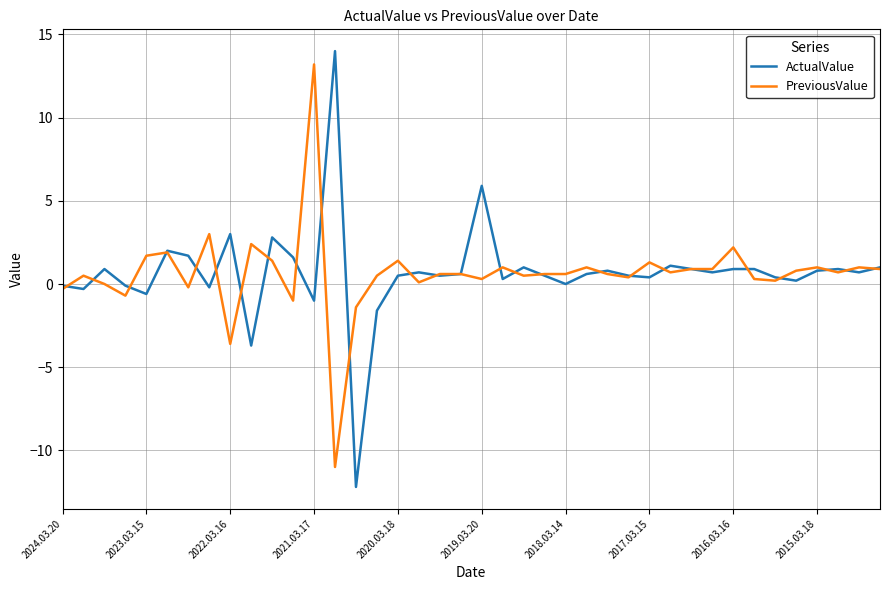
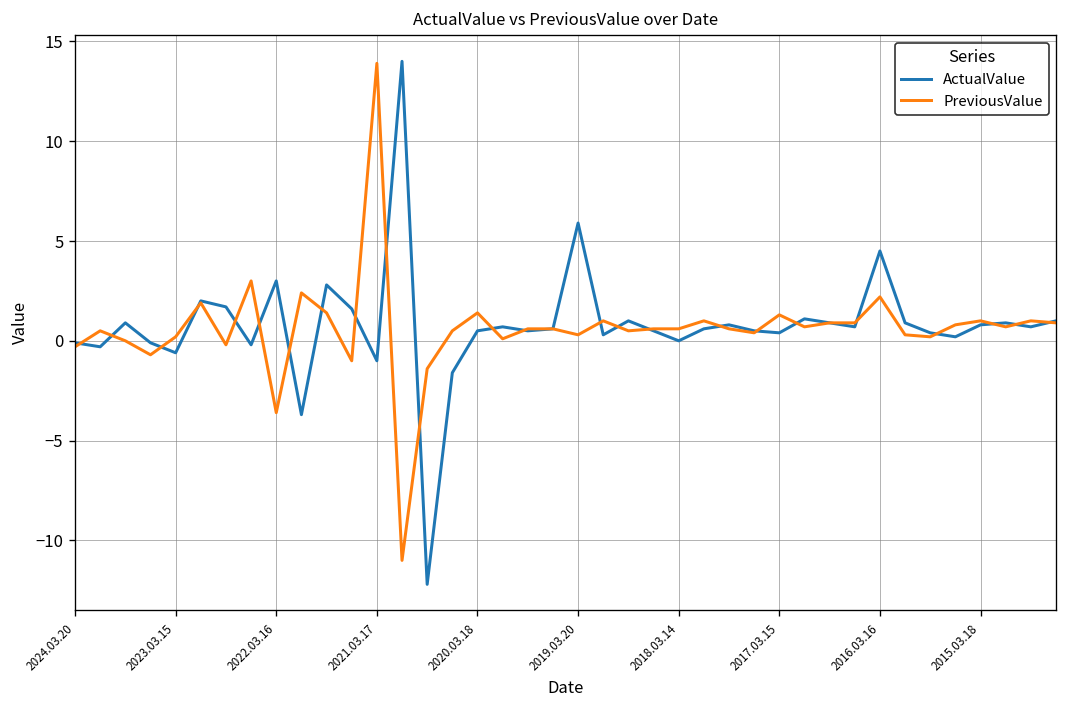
  {
    "ActualValue": {
      "2024.03.20": -0.1,
      "2023.03.15": -0.6,
      "2022.03.16": 3.0,
      "2021.03.17": -1.0,
      "2020.03.18": 0.5,
      "2019.03.20": 5.9,
      "2018.03.14": 0.0,
      "2017.03.15": 0.4,
-     "2016.03.16": 0.9,
+     "2016.03.16": 4.5,
      "2015.03.18": 0.8
    },
    "PreviousValue": {
      "2024.03.20": -0.3,
-     "2023.03.15": 1.7,
+     "2023.03.15": 0.2,
      "2022.03.16": -3.6,
-     "2021.03.17": 13.2,
+     "2021.03.17": 13.9,
      "2020.03.18": 1.4,
      "2019.03.20": 0.3,
      "2018.03.14": 0.6,
      "2017.03.15": 1.3,
      "2016.03.16": 2.2,
      "2015.03.18": 1.0
    }
  }
